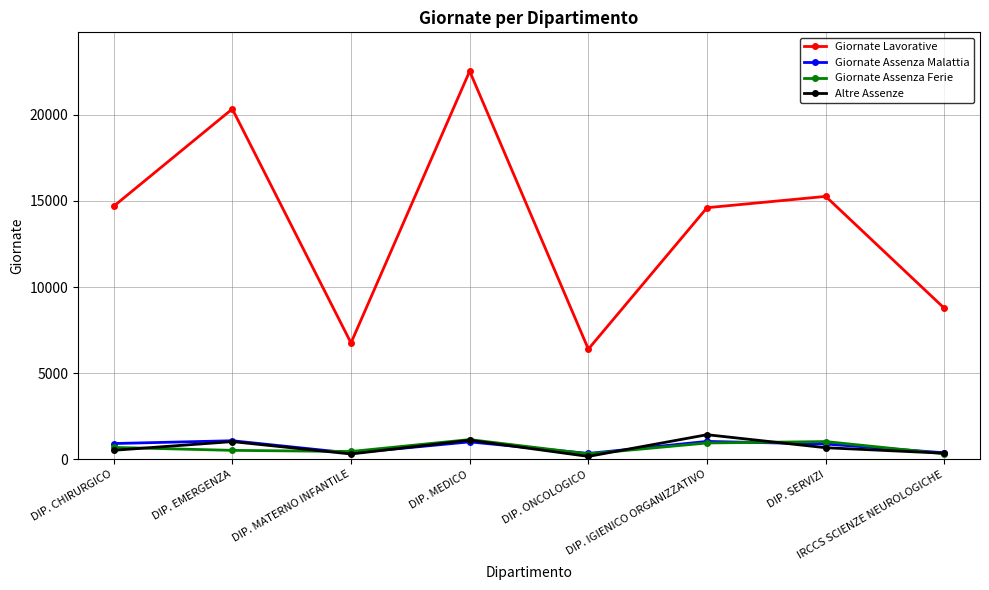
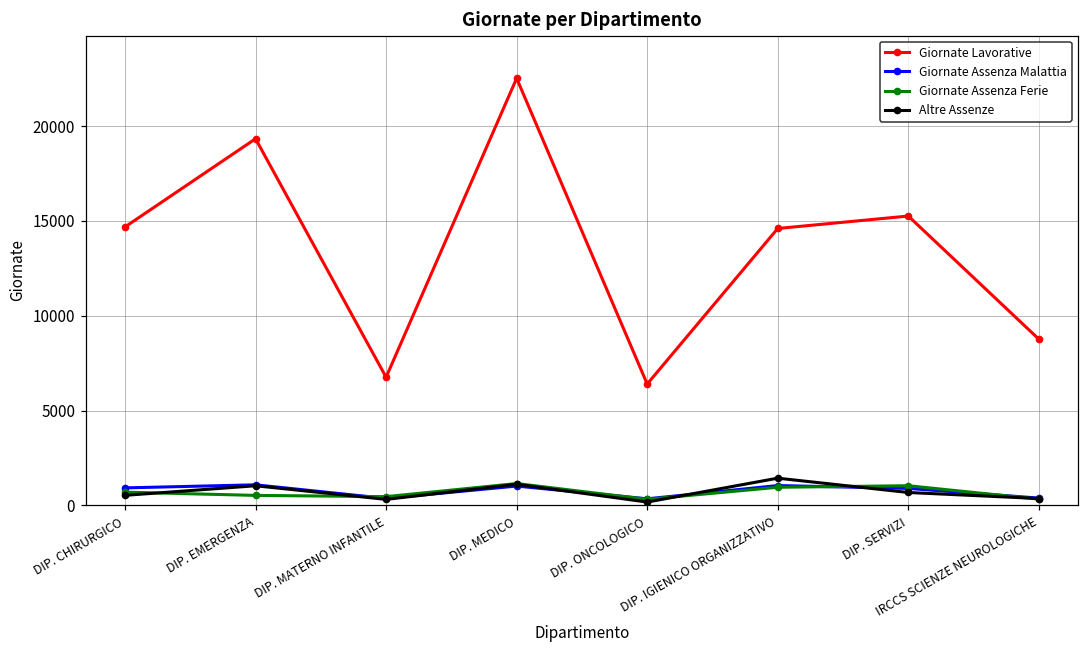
  {
    "Giornate Lavorative": {
      "DIP. CHIRURGICO": 14700,
-     "DIP. EMERGENZA": 20300,
+     "DIP. EMERGENZA": 19300,
      "DIP. MATERNO INFANTILE": 6800,
      "DIP. MEDICO": 22500,
      "DIP. ONCOLOGICO": 6400,
      "DIP. IGIENICO ORGANIZZATIVO": 14600,
      "DIP. SERVIZI": 15300,
      "IRCCS SCIENZE NEUROLOGICHE": 8800
    },
    "Giornate Assenza Malattia": {
      "DIP. CHIRURGICO": 900
    },
    "Giornate Assenza Ferie": {
      "DIP. CHIRURGICO": 700,
      "DIP. EMERGENZA": 500
    },
    "Altre Assenze": {
      "DIP. CHIRURGICO": 500,
      "DIP. IGIENICO ORGANIZZATIVO": 1400,
      "DIP. SERVIZI": 700
    }
  }
